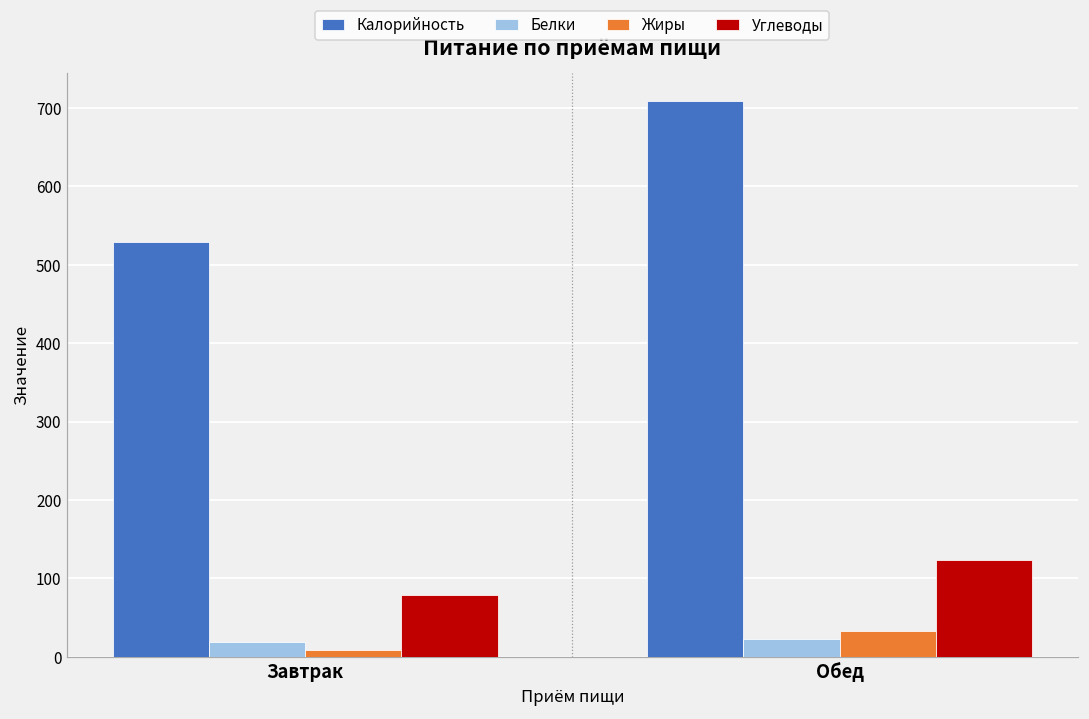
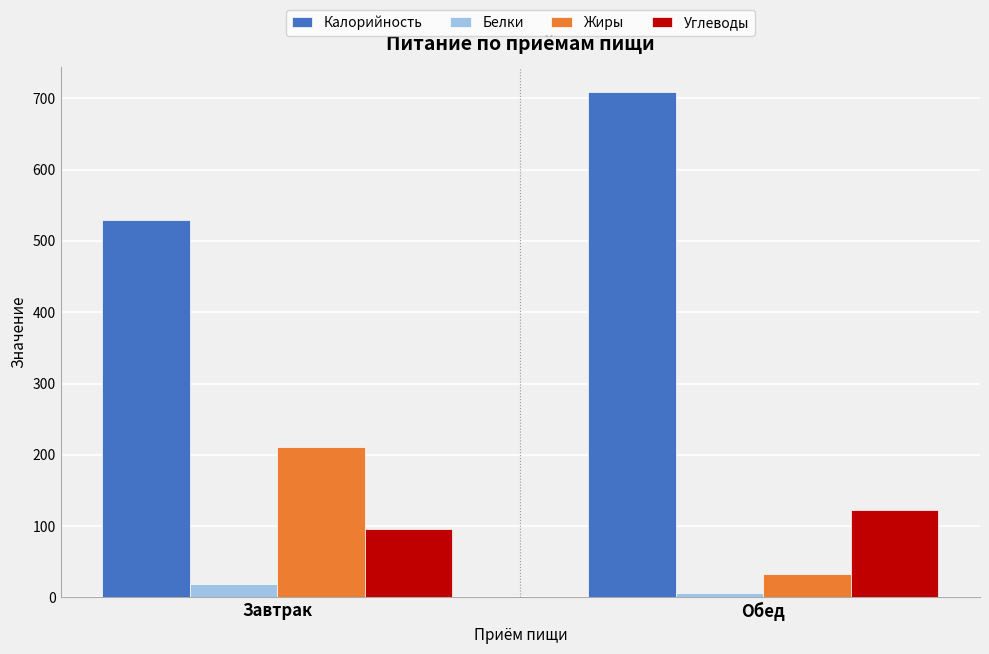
  {
    "Калорийность": {
      "Завтрак": 530,
      "Обед": 710
    },
    "Белки": {
      "Завтрак": 20,
-     "Обед": 20
+     "Обед": 10
    },
    "Жиры": {
-     "Завтрак": 10,
+     "Завтрак": 210,
      "Обед": 30
    },
    "Углеводы": {
-     "Завтрак": 80,
+     "Завтрак": 100,
      "Обед": 120
    }
  }
